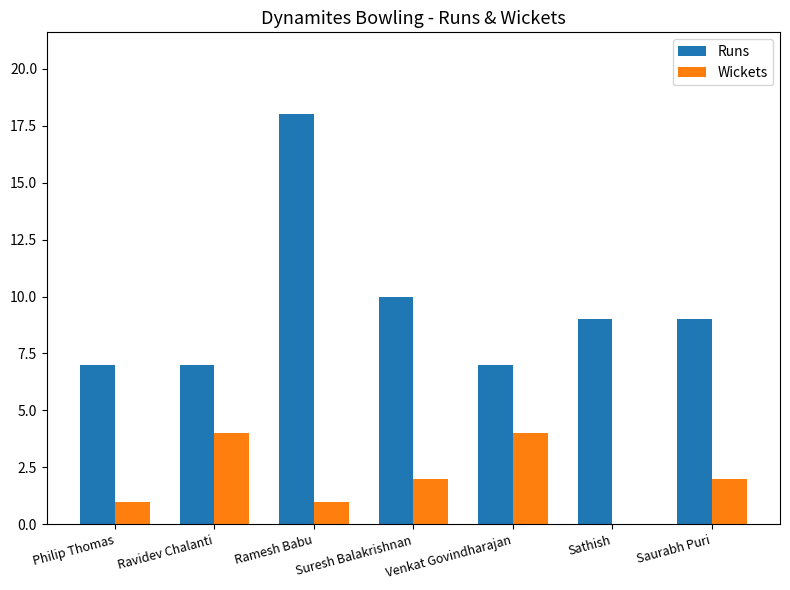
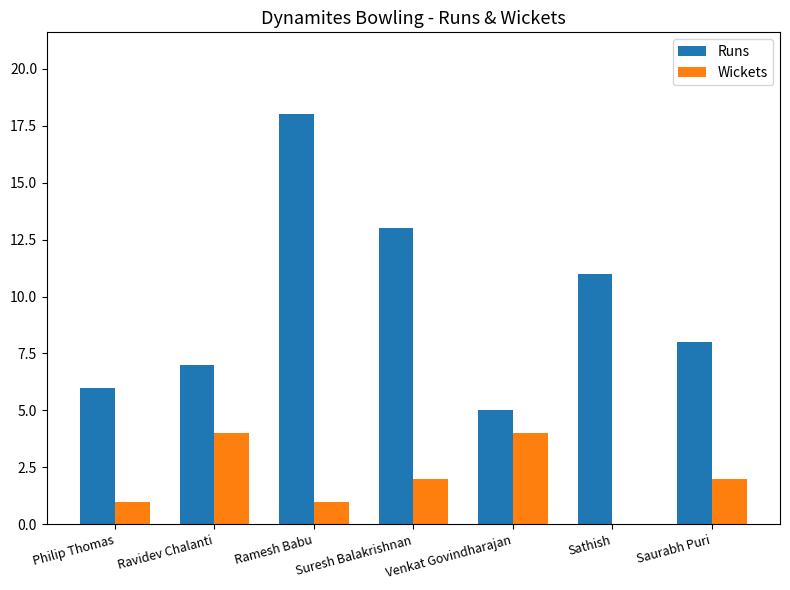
  {
    "Runs": {
-     "Philip Thomas": 7,
+     "Philip Thomas": 6,
      "Ravidev Chalanti": 7,
      "Ramesh Babu": 18,
-     "Suresh Balakrishnan": 10,
-     "Venkat Govindharajan": 7,
-     "Sathish": 9,
-     "Saurabh Puri": 9
+     "Suresh Balakrishnan": 13,
+     "Venkat Govindharajan": 5,
+     "Sathish": 11,
+     "Saurabh Puri": 8
    },
    "Wickets": {
      "Philip Thomas": 1,
      "Ravidev Chalanti": 4,
      "Ramesh Babu": 1,
      "Suresh Balakrishnan": 2,
      "Venkat Govindharajan": 4,
      "Sathish": 0,
      "Saurabh Puri": 2
    }
  }
